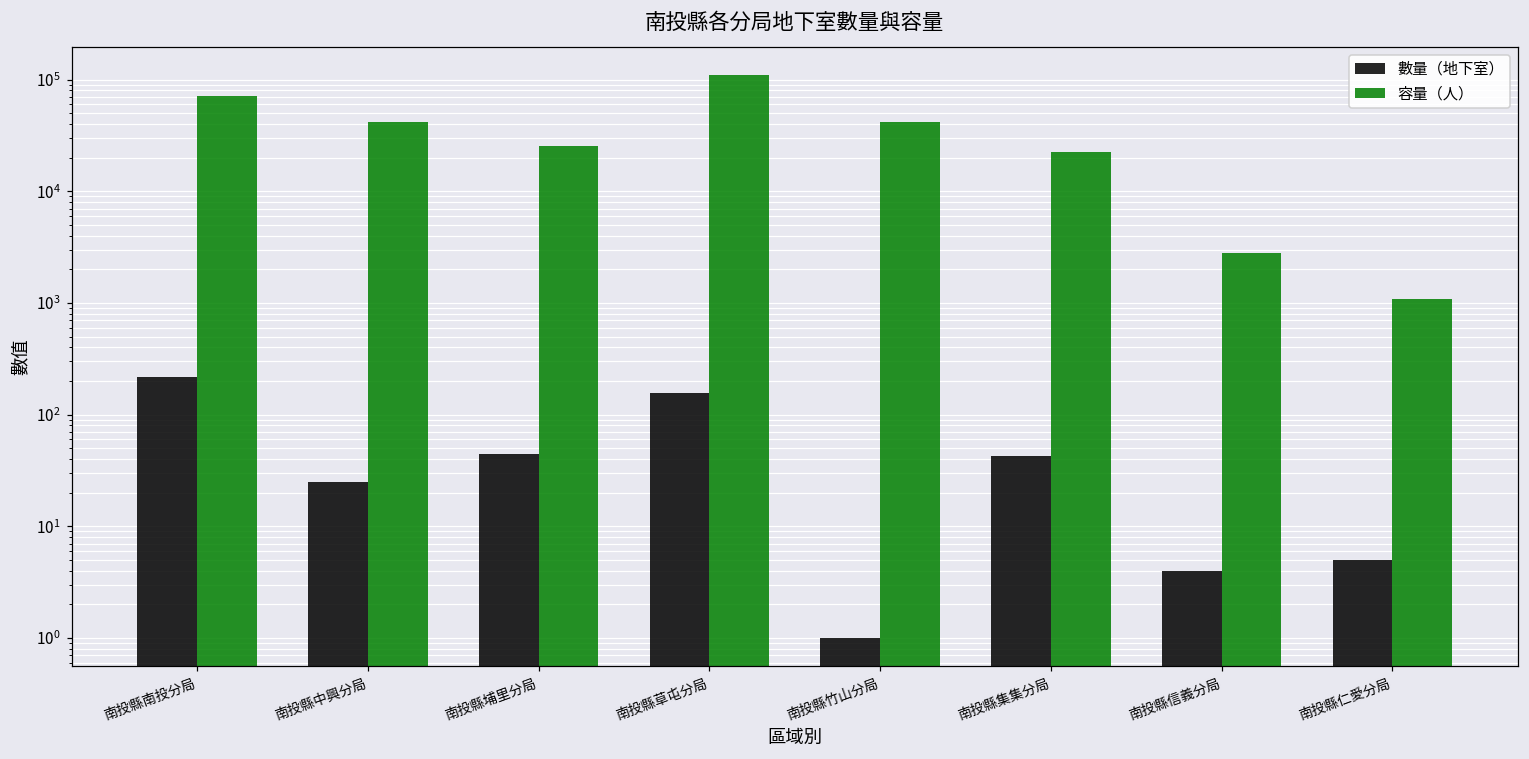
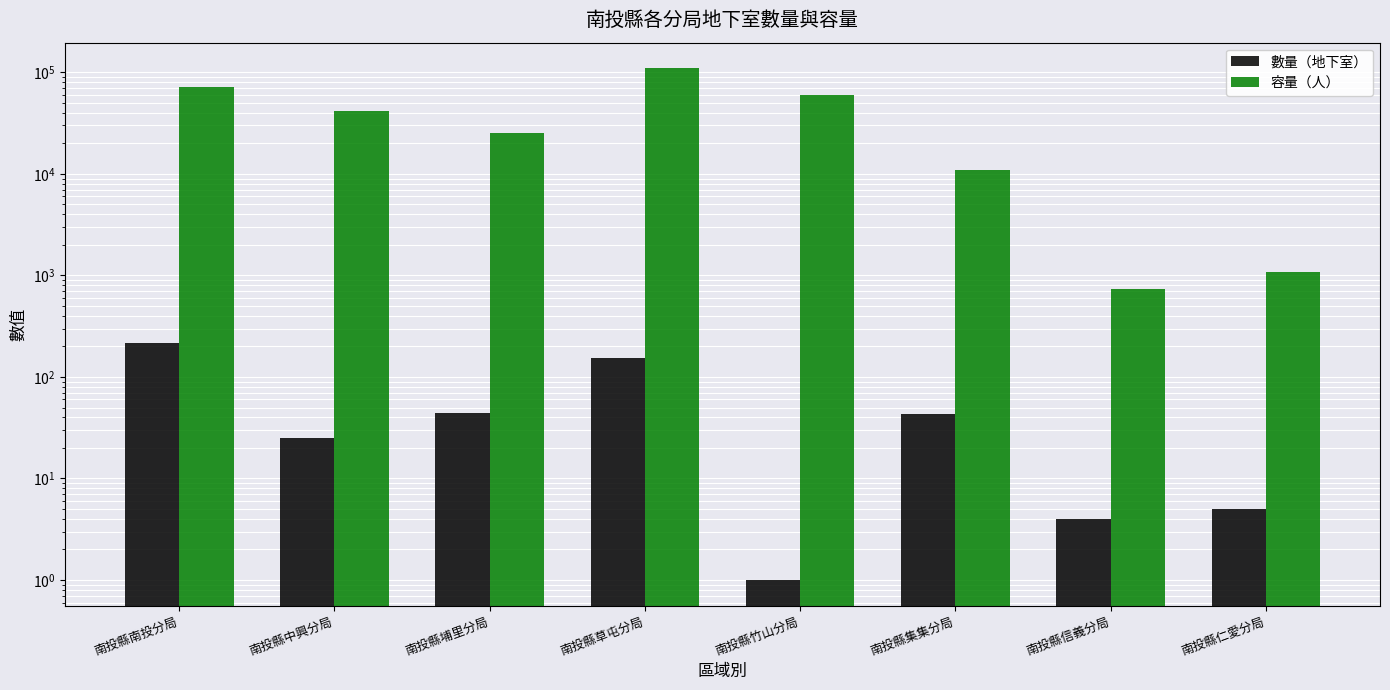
  {
    "數量（地下室）": {
      "南投縣南投分局": 220,
      "南投縣中興分局": 25,
      "南投縣埔里分局": 44,
      "南投縣草屯分局": 160,
      "南投縣竹山分局": 1,
      "南投縣集集分局": 43,
      "南投縣信義分局": 4,
      "南投縣仁愛分局": 5
    },
    "容量（人）": {
      "南投縣南投分局": 70000,
      "南投縣中興分局": 42000,
      "南投縣埔里分局": 25000,
      "南投縣草屯分局": 110000,
-     "南投縣竹山分局": 42000,
-     "南投縣集集分局": 23000,
-     "南投縣信義分局": 2800,
+     "南投縣竹山分局": 60000,
+     "南投縣集集分局": 11000,
+     "南投縣信義分局": 700,
      "南投縣仁愛分局": 1100
    }
  }
